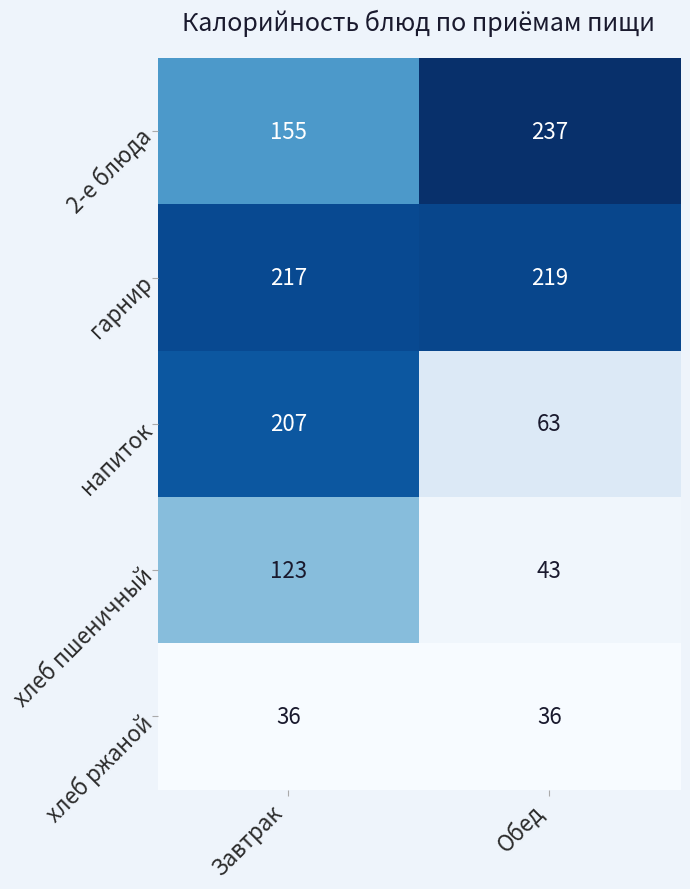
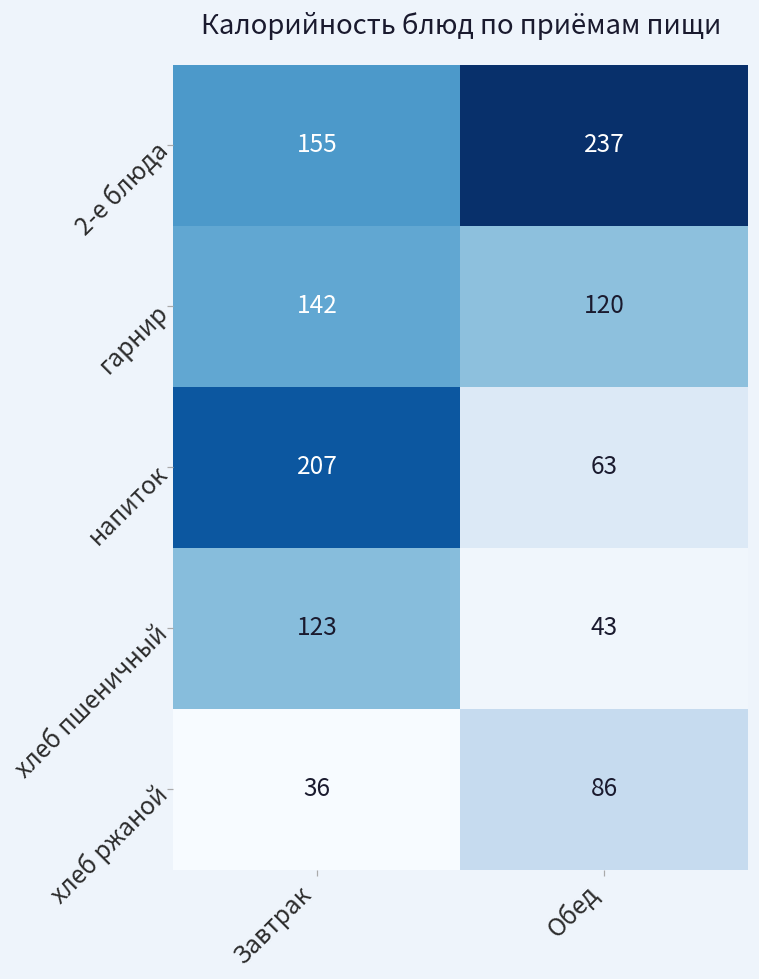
  {
    "2-е блюда": {
      "Завтрак": 155,
      "Обед": 237
    },
    "гарнир": {
-     "Завтрак": 217,
-     "Обед": 219
+     "Завтрак": 142,
+     "Обед": 120
    },
    "напиток": {
      "Завтрак": 207,
      "Обед": 63
    },
    "хлеб пшеничный": {
      "Завтрак": 123,
      "Обед": 43
    },
    "хлеб ржаной": {
      "Завтрак": 36,
-     "Обед": 36
+     "Обед": 86
    }
  }
